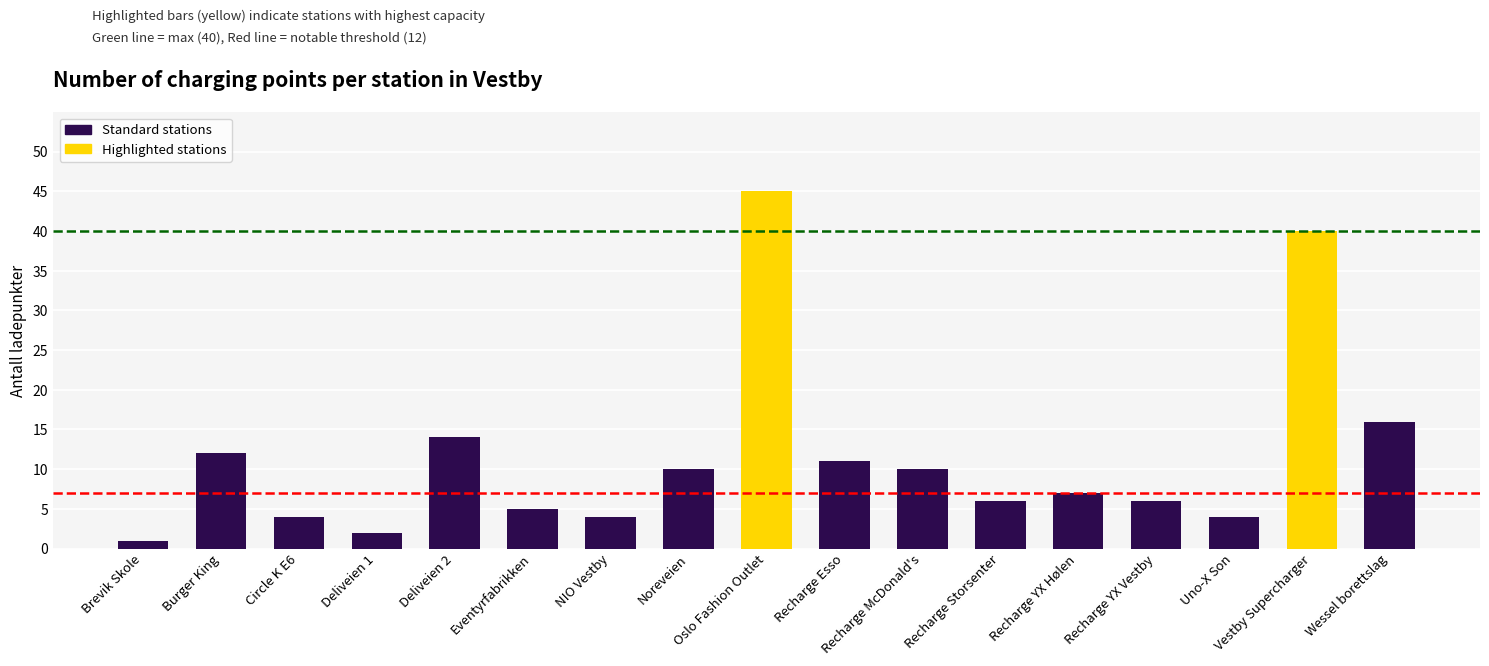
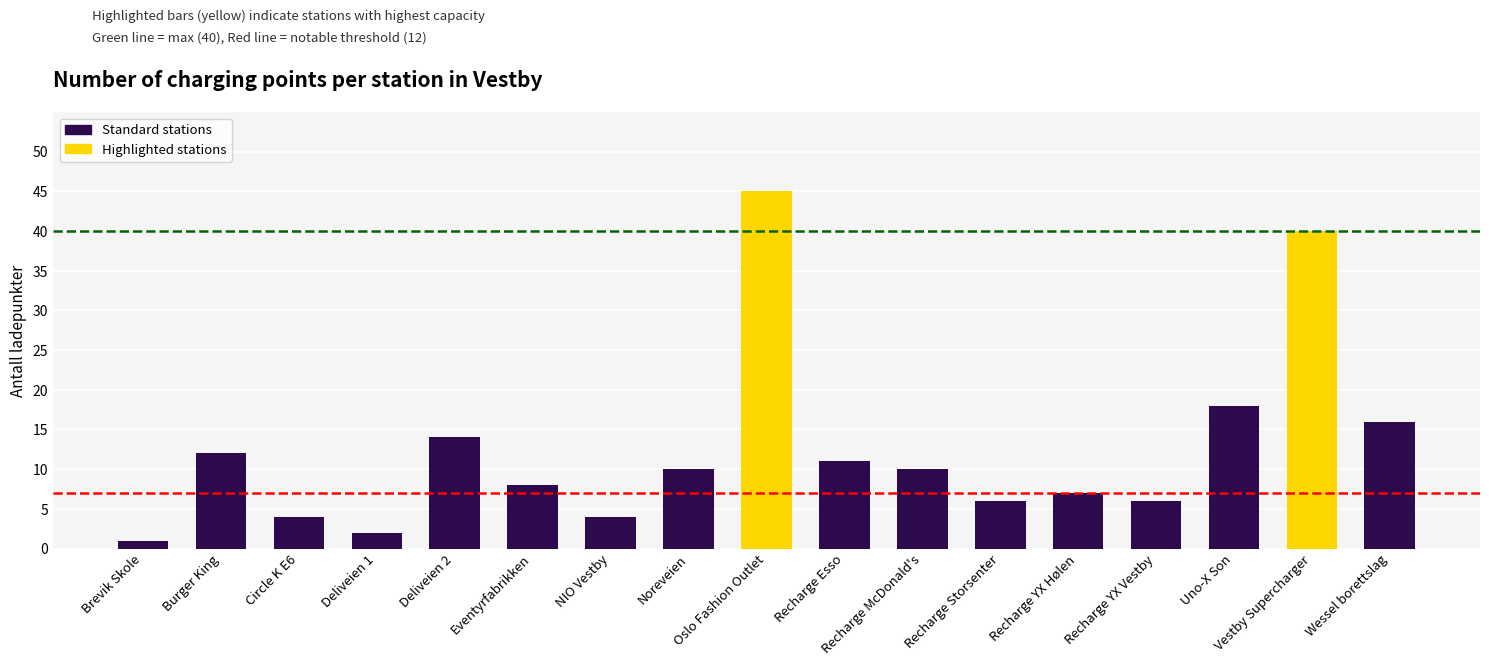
  {
    "Brevik Skole": 1,
    "Burger King": 12,
    "Circle K E6": 4,
    "Deliveien 1": 2,
    "Deliveien 2": 14,
-   "Eventyrfabrikken": 5,
+   "Eventyrfabrikken": 8,
    "NIO Vestby": 4,
    "Noreveien": 10,
    "Oslo Fashion Outlet": 45,
    "Recharge Esso": 11,
    "Recharge McDonald's": 10,
    "Recharge Storsenter": 6,
    "Recharge YX Hølen": 7,
    "Recharge YX Vestby": 6,
-   "Uno-X Son": 4,
+   "Uno-X Son": 18,
    "Vestby Supercharger": 40,
    "Wessel borettslag": 16
  }
